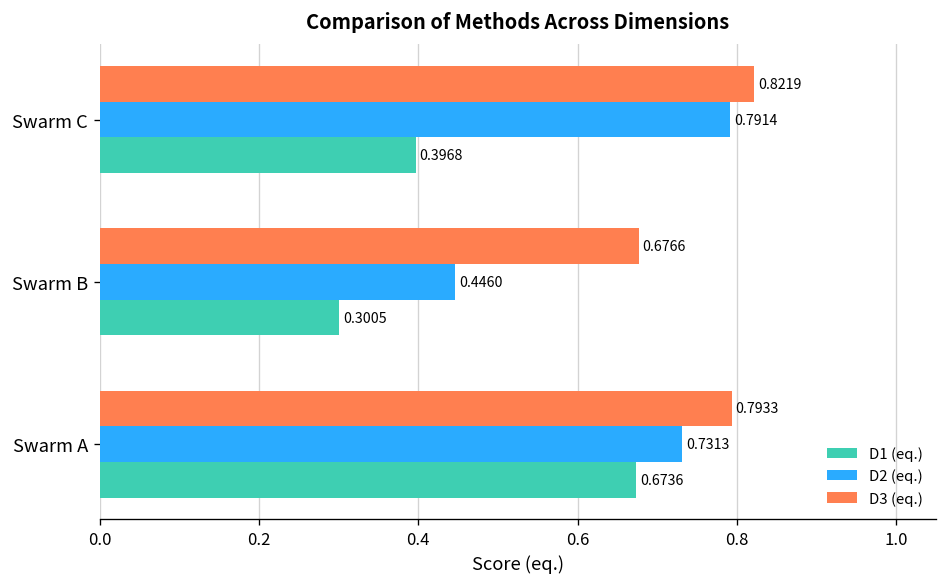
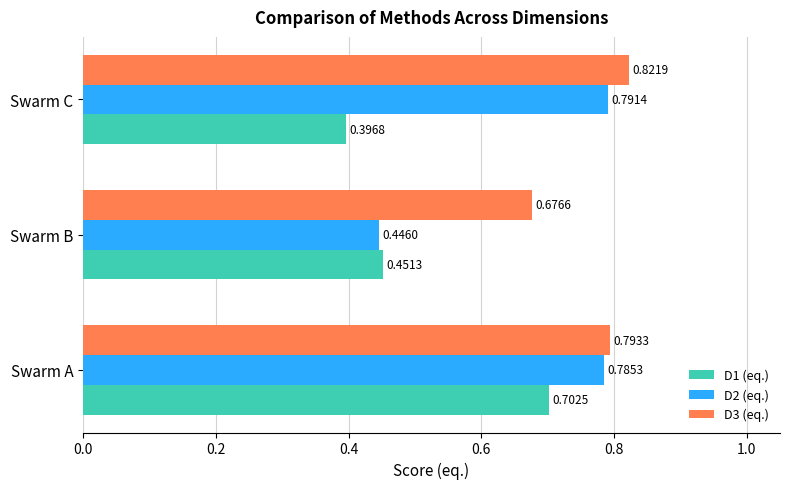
  {
    "D1 (eq.)": {
      "Swarm C": 0.3968,
-     "Swarm B": 0.3005,
-     "Swarm A": 0.6736
+     "Swarm B": 0.4513,
+     "Swarm A": 0.7025
    },
    "D2 (eq.)": {
      "Swarm C": 0.7914,
      "Swarm B": 0.4460,
-     "Swarm A": 0.7313
+     "Swarm A": 0.7853
    },
    "D3 (eq.)": {
      "Swarm C": 0.8219,
      "Swarm B": 0.6766,
      "Swarm A": 0.7933
    }
  }
